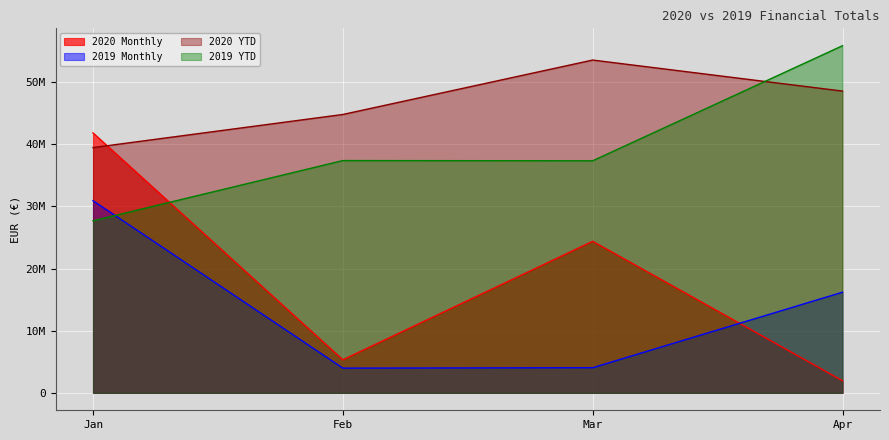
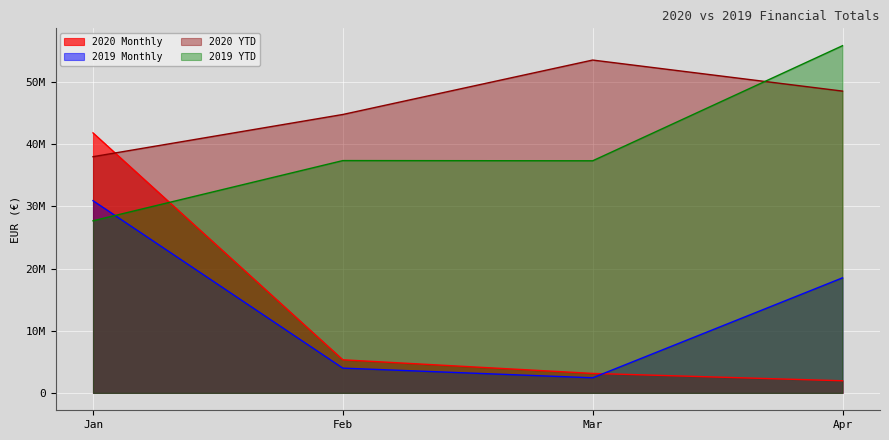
  {
    "2020 Monthly": {
      "Jan": 42000000,
      "Feb": 5000000,
-     "Mar": 24000000,
+     "Mar": 3000000,
      "Apr": 2000000
    },
    "2019 Monthly": {
      "Jan": 31000000,
      "Feb": 4000000,
-     "Mar": 4000000,
-     "Apr": 16000000
+     "Mar": 2000000,
+     "Apr": 19000000
    },
    "2020 YTD": {
-     "Jan": 39000000,
+     "Jan": 38000000,
      "Feb": 45000000,
      "Mar": 54000000,
      "Apr": 49000000
    },
    "2019 YTD": {
      "Jan": 28000000,
      "Feb": 37000000,
      "Mar": 37000000,
      "Apr": 56000000
    }
  }
